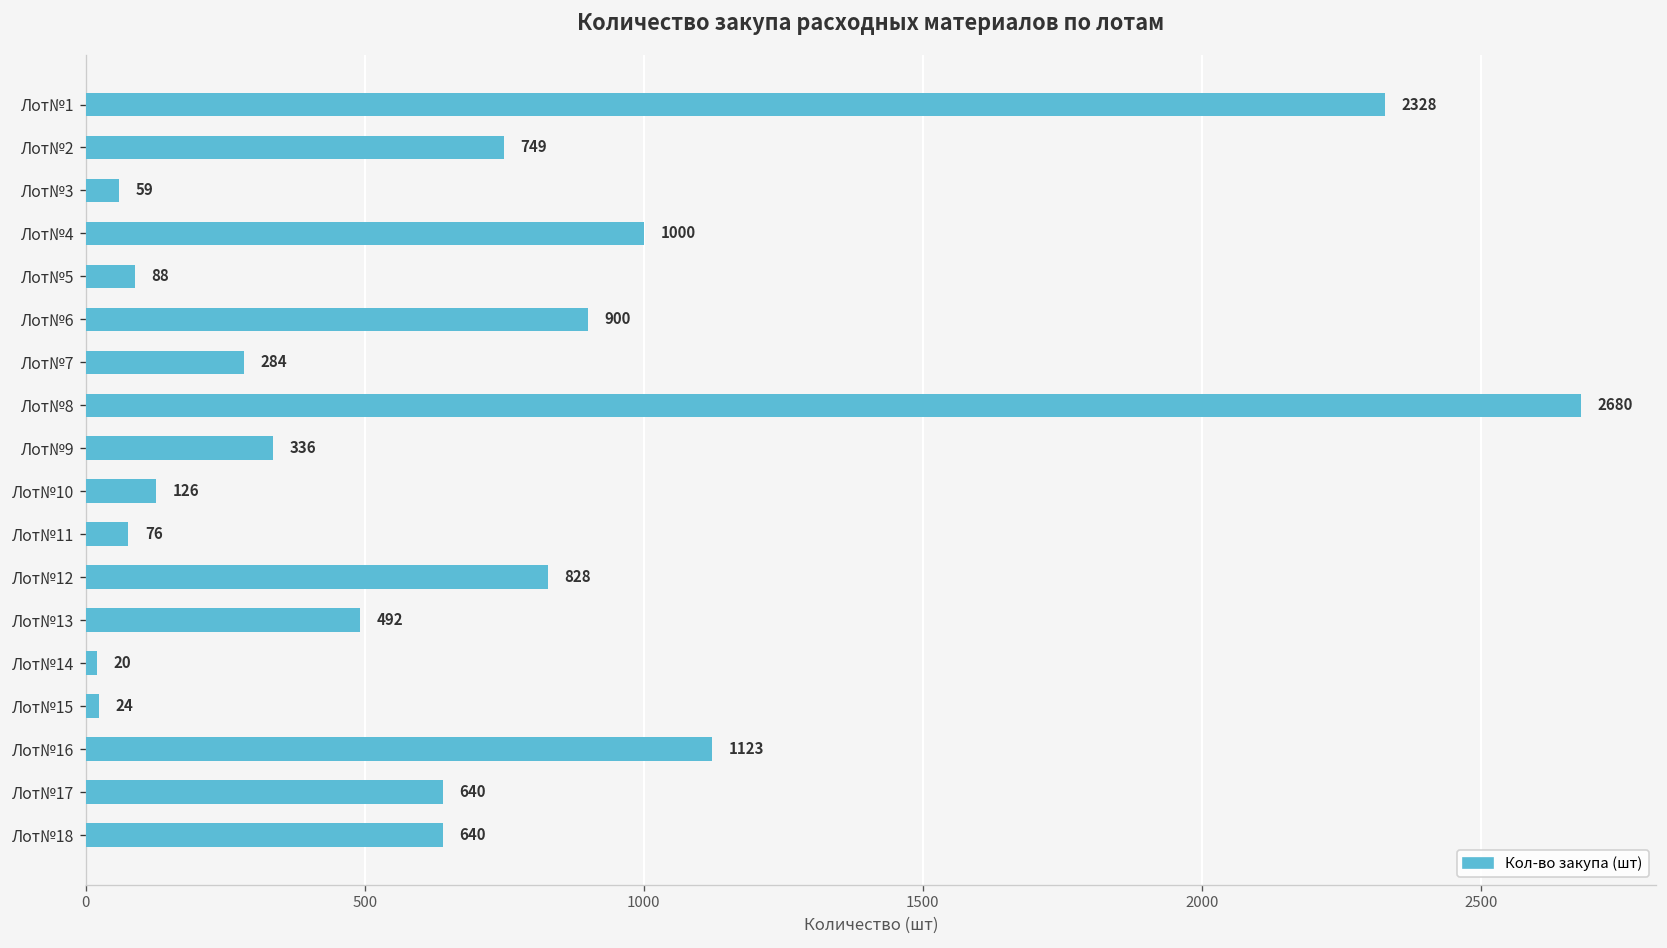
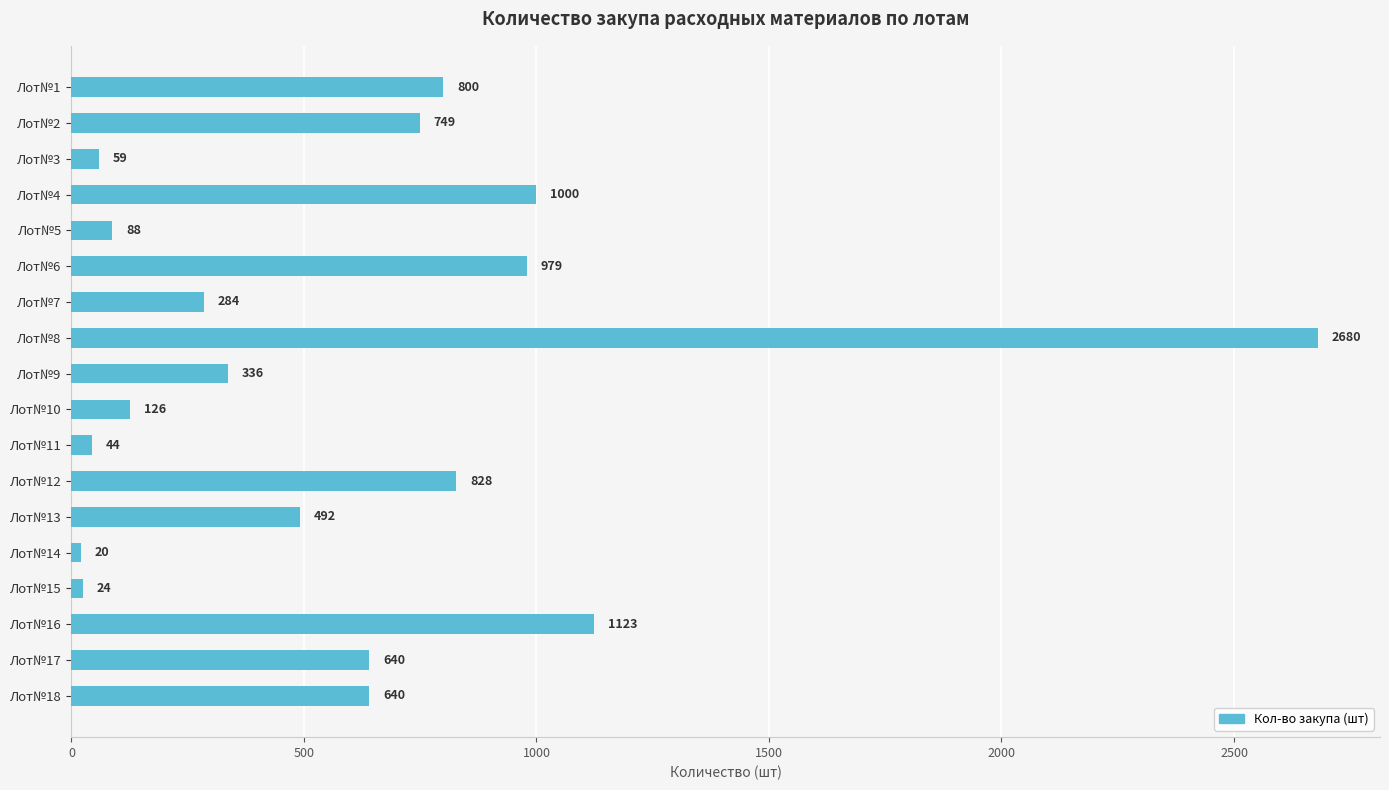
  {
-   "Лот№1": 2328,
+   "Лот№1": 800,
    "Лот№2": 749,
    "Лот№3": 59,
    "Лот№4": 1000,
    "Лот№5": 88,
-   "Лот№6": 900,
+   "Лот№6": 979,
    "Лот№7": 284,
    "Лот№8": 2680,
    "Лот№9": 336,
    "Лот№10": 126,
-   "Лот№11": 76,
+   "Лот№11": 44,
    "Лот№12": 828,
    "Лот№13": 492,
    "Лот№14": 20,
    "Лот№15": 24,
    "Лот№16": 1123,
    "Лот№17": 640,
    "Лот№18": 640
  }
